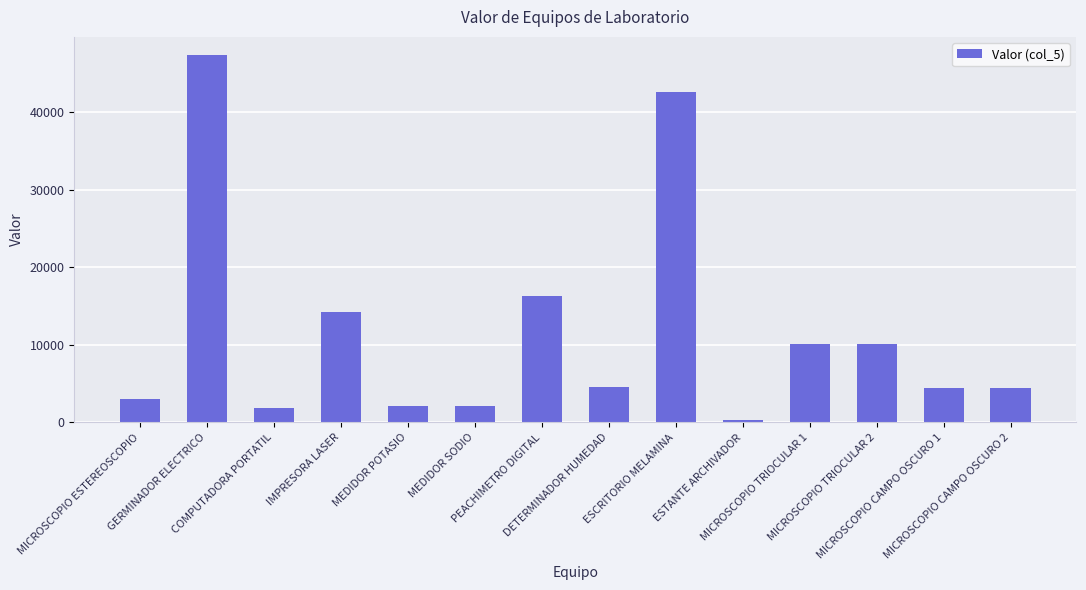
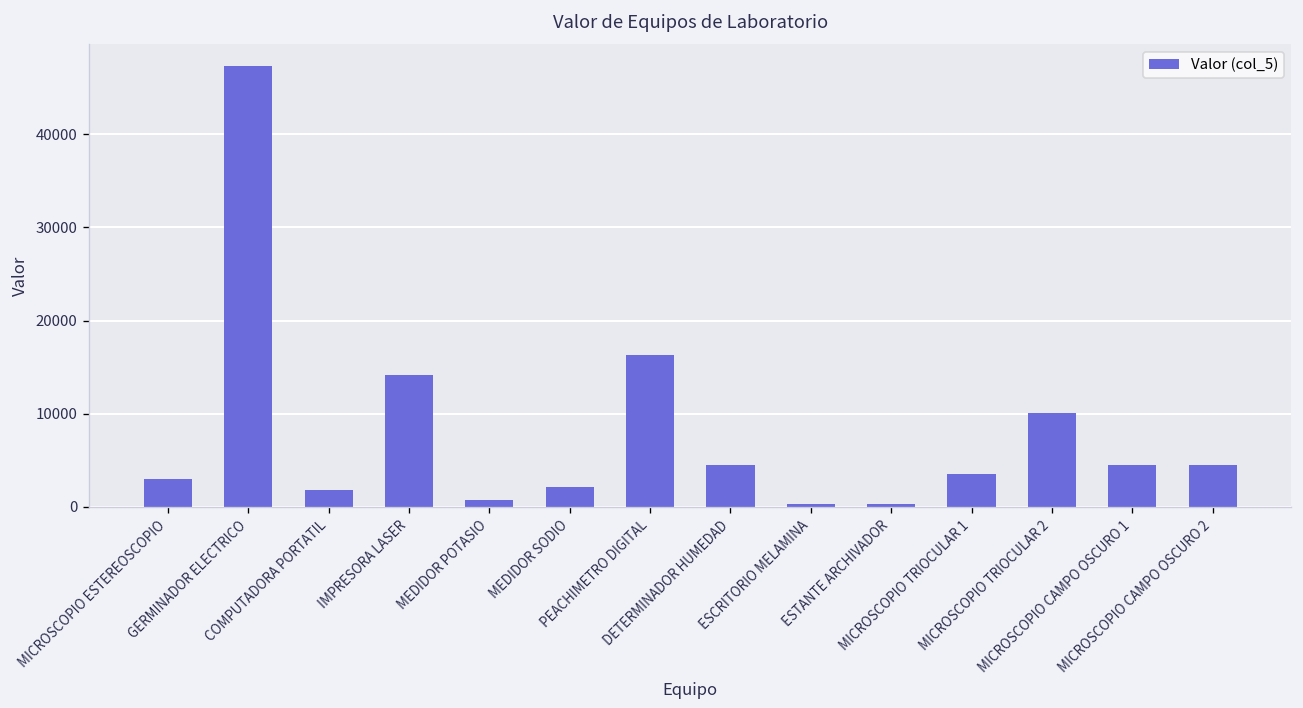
  {
    "MICROSCOPIO ESTEREOSCOPIO": 3000,
    "GERMINADOR ELECTRICO": 47000,
    "COMPUTADORA PORTATIL": 2000,
    "IMPRESORA LASER": 14000,
-   "MEDIDOR POTASIO": 2000,
+   "MEDIDOR POTASIO": 1000,
    "MEDIDOR SODIO": 2000,
    "PEACHIMETRO DIGITAL": 16000,
    "DETERMINADOR HUMEDAD": 5000,
-   "ESCRITORIO MELAMINA": 43000,
+   "ESCRITORIO MELAMINA": 0,
    "ESTANTE ARCHIVADOR": 0,
-   "MICROSCOPIO TRIOCULAR 1": 10000,
+   "MICROSCOPIO TRIOCULAR 1": 4000,
    "MICROSCOPIO TRIOCULAR 2": 10000,
    "MICROSCOPIO CAMPO OSCURO 1": 5000,
    "MICROSCOPIO CAMPO OSCURO 2": 5000
  }
